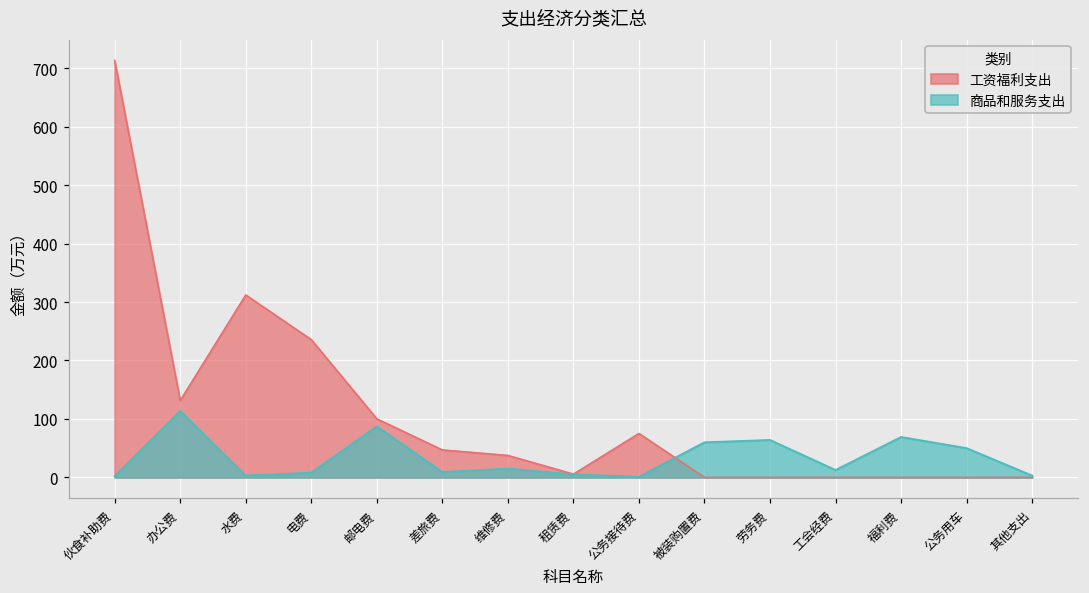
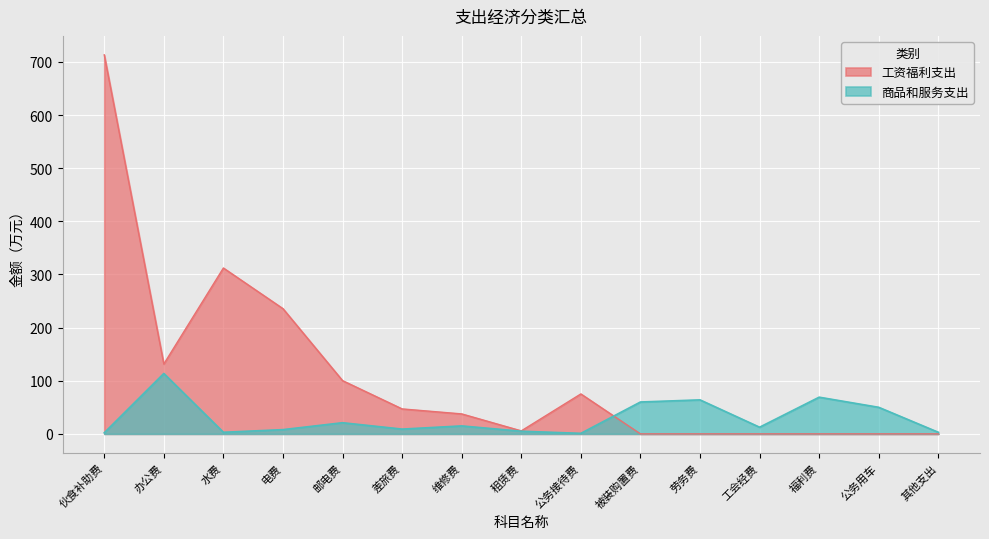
  {
    "工资福利支出": {
      "伙食补助费": 710,
      "办公费": 130,
      "水费": 310,
      "电费": 240,
      "邮电费": 100,
      "差旅费": 50,
      "维修费": 40,
      "公务接待费": 80,
      "被装购置费": 0,
      "劳务费": 0,
      "工会经费": 0,
      "福利费": 0,
      "公务用车": 0
    },
    "商品和服务支出": {
      "伙食补助费": 0,
      "办公费": 110,
      "水费": 0,
      "电费": 10,
-     "邮电费": 90,
+     "邮电费": 20,
      "差旅费": 10,
      "维修费": 20,
      "公务接待费": 0,
      "被装购置费": 60,
      "劳务费": 60,
      "工会经费": 10,
      "福利费": 70,
      "公务用车": 50
    }
  }
